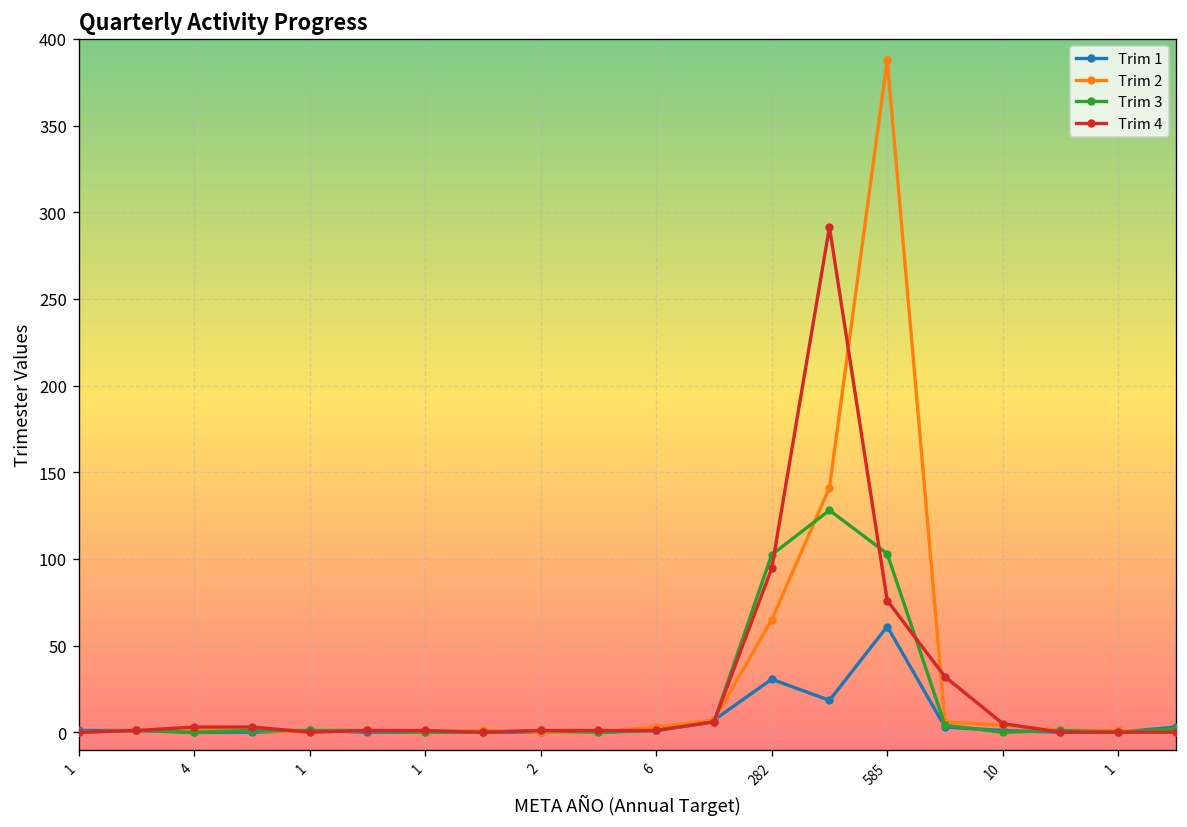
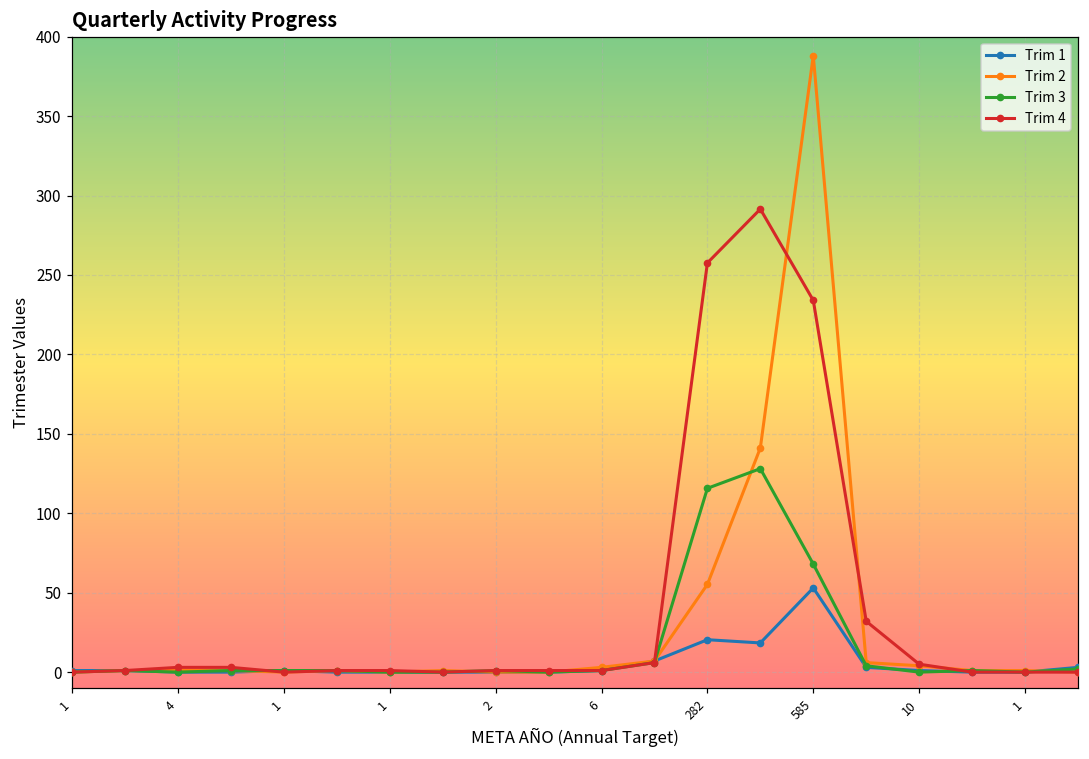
  {
    "Trim 1": {
-     "282": 31,
-     "585": 61
+     "282": 20,
+     "585": 53
    },
    "Trim 2": {
      "6": 3,
-     "282": 65,
+     "282": 55,
      "585": 388
    },
    "Trim 3": {
-     "282": 102,
-     "585": 103
+     "282": 116,
+     "585": 68
    },
    "Trim 4": {
      "4": 3,
-     "282": 94,
-     "585": 76
+     "282": 258,
+     "585": 234
    }
  }
